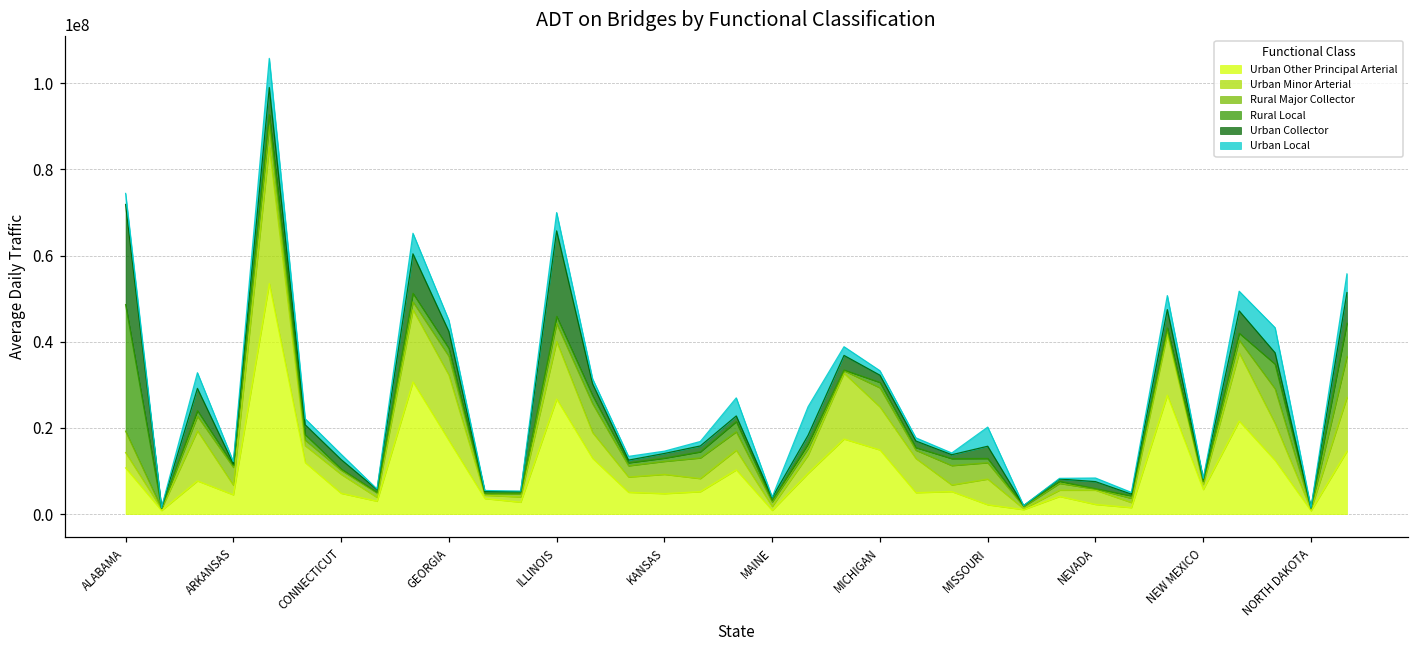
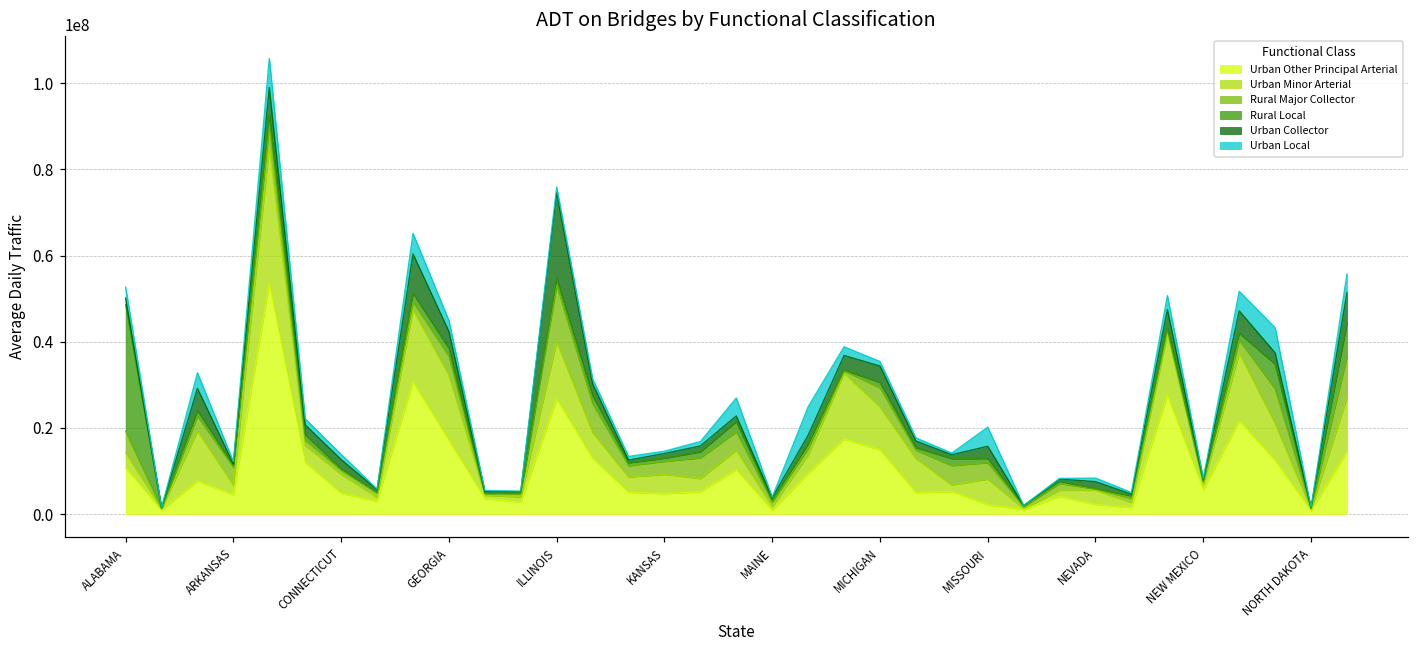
  {
    "Rural Major Collector": {
      "ALABAMA": 5000000,
      "GEORGIA": 4000000,
-     "ILLINOIS": 4000000,
+     "ILLINOIS": 13000000,
      "KANSAS": 3000000,
      "MICHIGAN": 4000000,
      "MISSOURI": 4000000
    },
    "Rural Local": {
      "ALABAMA": 29000000,
      "GEORGIA": 2000000,
      "ILLINOIS": 2000000,
      "KANSAS": 1000000,
      "MICHIGAN": 1000000,
      "MISSOURI": 1000000
    },
    "Urban Collector": {
-     "ALABAMA": 23000000,
+     "ALABAMA": 2000000,
      "CONNECTICUT": 2000000,
      "GEORGIA": 4000000,
      "ILLINOIS": 20000000,
-     "MICHIGAN": 2000000,
+     "MICHIGAN": 4000000,
      "MISSOURI": 3000000,
      "NEVADA": 2000000
    },
    "Urban Local": {
      "ALABAMA": 3000000,
      "CONNECTICUT": 1000000,
      "GEORGIA": 3000000,
-     "ILLINOIS": 4000000,
+     "ILLINOIS": 1000000,
      "MICHIGAN": 1000000,
      "MISSOURI": 4000000,
      "NEVADA": 1000000
    }
  }
